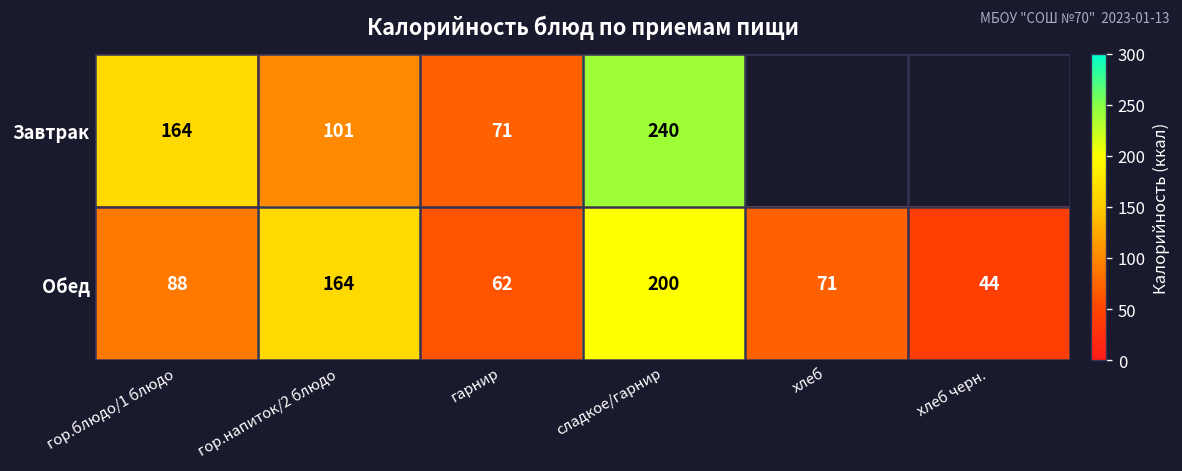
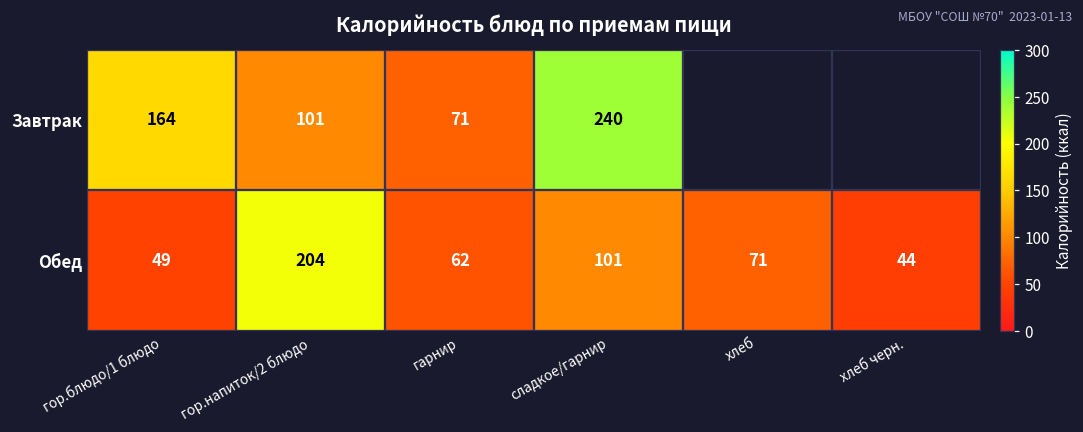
  {
    "Завтрак": {
      "гор.блюдо/1 блюдо": 164,
      "гор.напиток/2 блюдо": 101,
      "гарнир": 71,
      "сладкое/гарнир": 240
    },
    "Обед": {
-     "гор.блюдо/1 блюдо": 88,
-     "гор.напиток/2 блюдо": 164,
+     "гор.блюдо/1 блюдо": 49,
+     "гор.напиток/2 блюдо": 204,
      "гарнир": 62,
-     "сладкое/гарнир": 200,
+     "сладкое/гарнир": 101,
      "хлеб": 71,
      "хлеб черн.": 44
    }
  }
